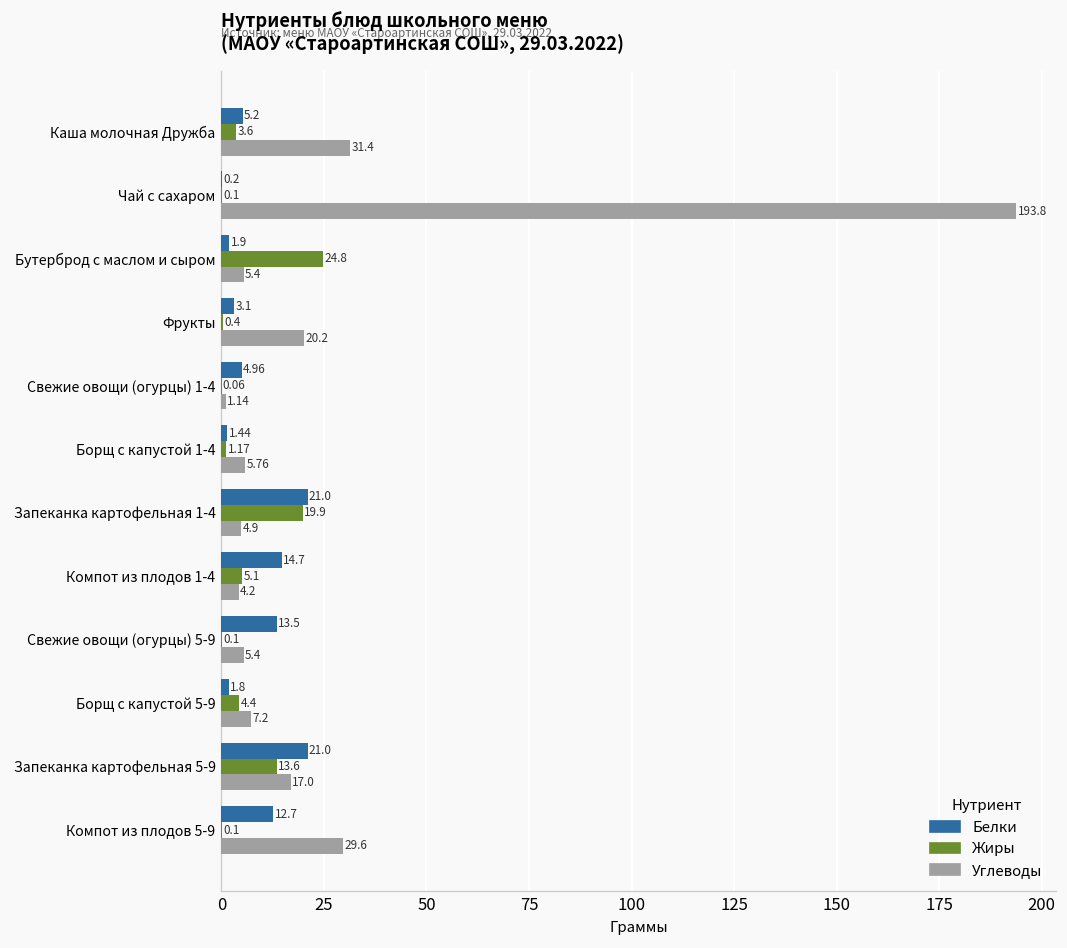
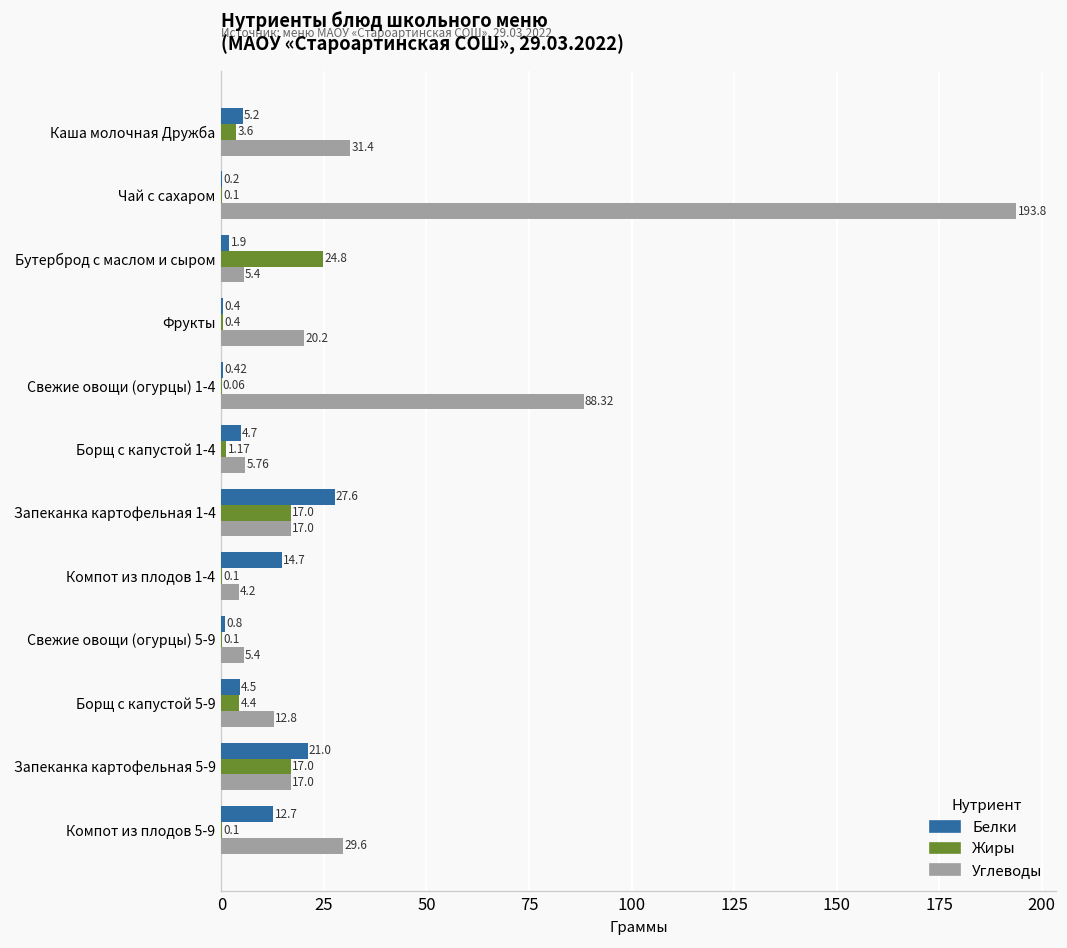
  {
    "Белки": {
      "Каша молочная Дружба": 5.2,
      "Чай с сахаром": 0.2,
      "Бутерброд с маслом и сыром": 1.9,
-     "Фрукты": 3.1,
-     "Свежие овощи (огурцы) 1-4": 4.96,
-     "Борщ с капустой 1-4": 1.44,
-     "Запеканка картофельная 1-4": 21.0,
+     "Фрукты": 0.4,
+     "Свежие овощи (огурцы) 1-4": 0.42,
+     "Борщ с капустой 1-4": 4.7,
+     "Запеканка картофельная 1-4": 27.6,
      "Компот из плодов 1-4": 14.7,
-     "Свежие овощи (огурцы) 5-9": 13.5,
-     "Борщ с капустой 5-9": 1.8,
+     "Свежие овощи (огурцы) 5-9": 0.8,
+     "Борщ с капустой 5-9": 4.5,
      "Запеканка картофельная 5-9": 21.0,
      "Компот из плодов 5-9": 12.7
    },
    "Жиры": {
      "Каша молочная Дружба": 3.6,
      "Чай с сахаром": 0.1,
      "Бутерброд с маслом и сыром": 24.8,
      "Фрукты": 0.4,
      "Свежие овощи (огурцы) 1-4": 0.06,
      "Борщ с капустой 1-4": 1.17,
-     "Запеканка картофельная 1-4": 19.9,
-     "Компот из плодов 1-4": 5.1,
+     "Запеканка картофельная 1-4": 17.0,
+     "Компот из плодов 1-4": 0.1,
      "Свежие овощи (огурцы) 5-9": 0.1,
      "Борщ с капустой 5-9": 4.4,
-     "Запеканка картофельная 5-9": 13.6,
+     "Запеканка картофельная 5-9": 17.0,
      "Компот из плодов 5-9": 0.1
    },
    "Углеводы": {
      "Каша молочная Дружба": 31.4,
      "Чай с сахаром": 193.8,
      "Бутерброд с маслом и сыром": 5.4,
      "Фрукты": 20.2,
-     "Свежие овощи (огурцы) 1-4": 1.14,
+     "Свежие овощи (огурцы) 1-4": 88.32,
      "Борщ с капустой 1-4": 5.76,
-     "Запеканка картофельная 1-4": 4.9,
+     "Запеканка картофельная 1-4": 17.0,
      "Компот из плодов 1-4": 4.2,
      "Свежие овощи (огурцы) 5-9": 5.4,
-     "Борщ с капустой 5-9": 7.2,
+     "Борщ с капустой 5-9": 12.8,
      "Запеканка картофельная 5-9": 17.0,
      "Компот из плодов 5-9": 29.6
    }
  }
